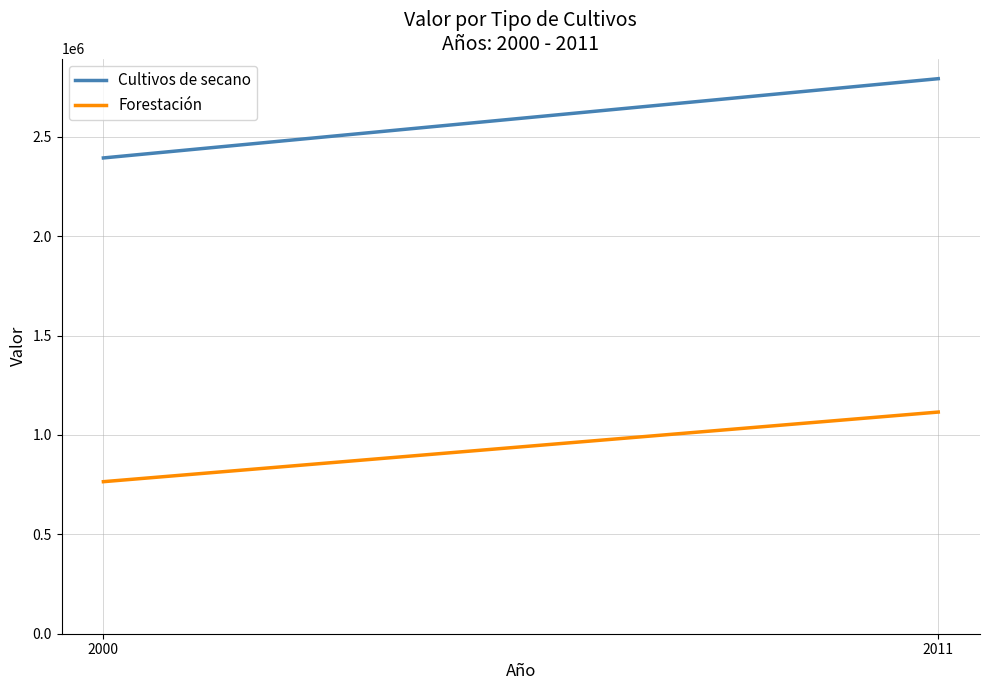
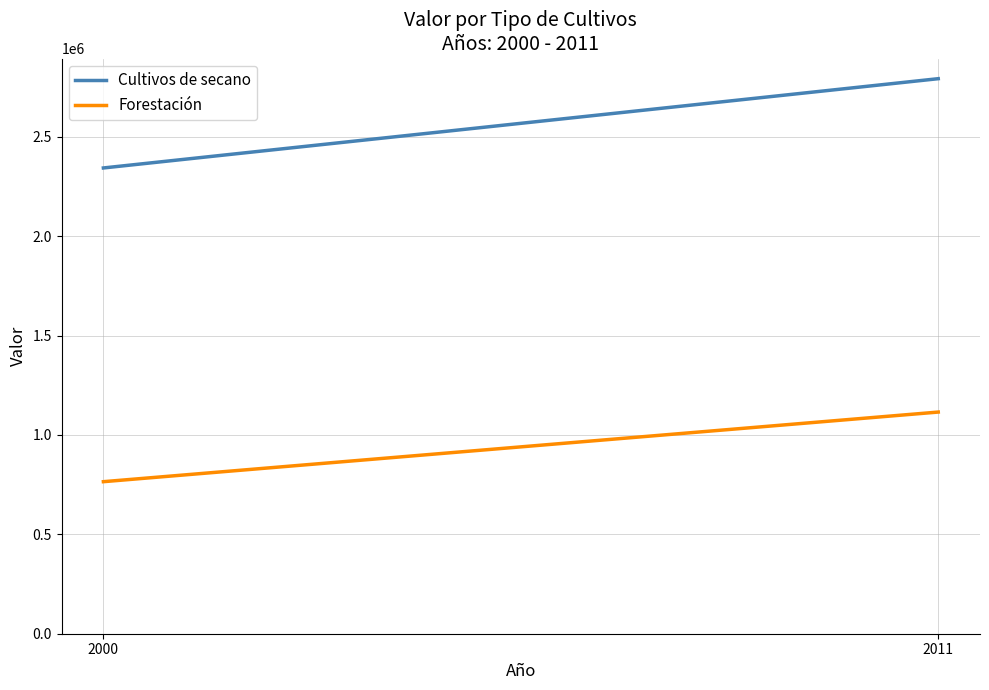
  {
    "Cultivos de secano": {
-     "2000": 2390000,
+     "2000": 2340000,
      "2011": 2790000
    },
    "Forestación": {
      "2000": 760000,
      "2011": 1120000
    }
  }
